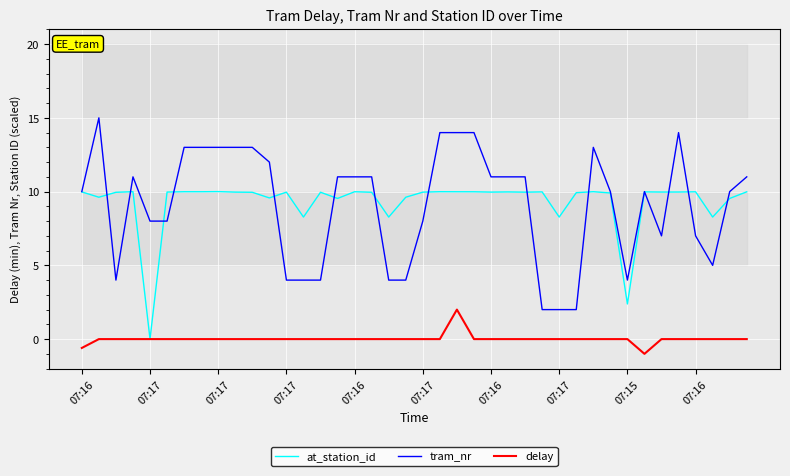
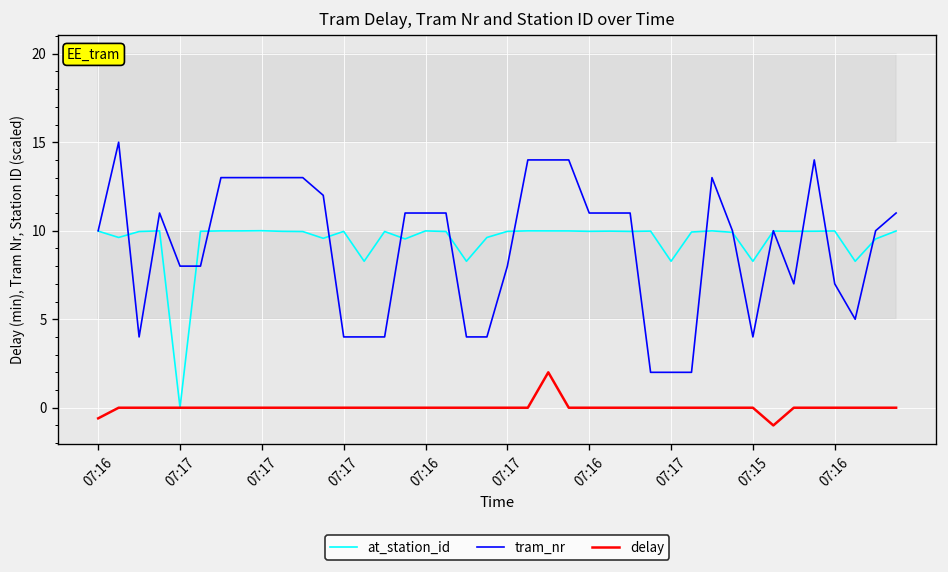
  {
    "at_station_id": {
-     "07:15": 2.4
+     "07:15": 8.3
    },
    "tram_nr": {
      "07:15": 4.0
    },
    "delay": {
      "07:15": 0.0
    }
  }
